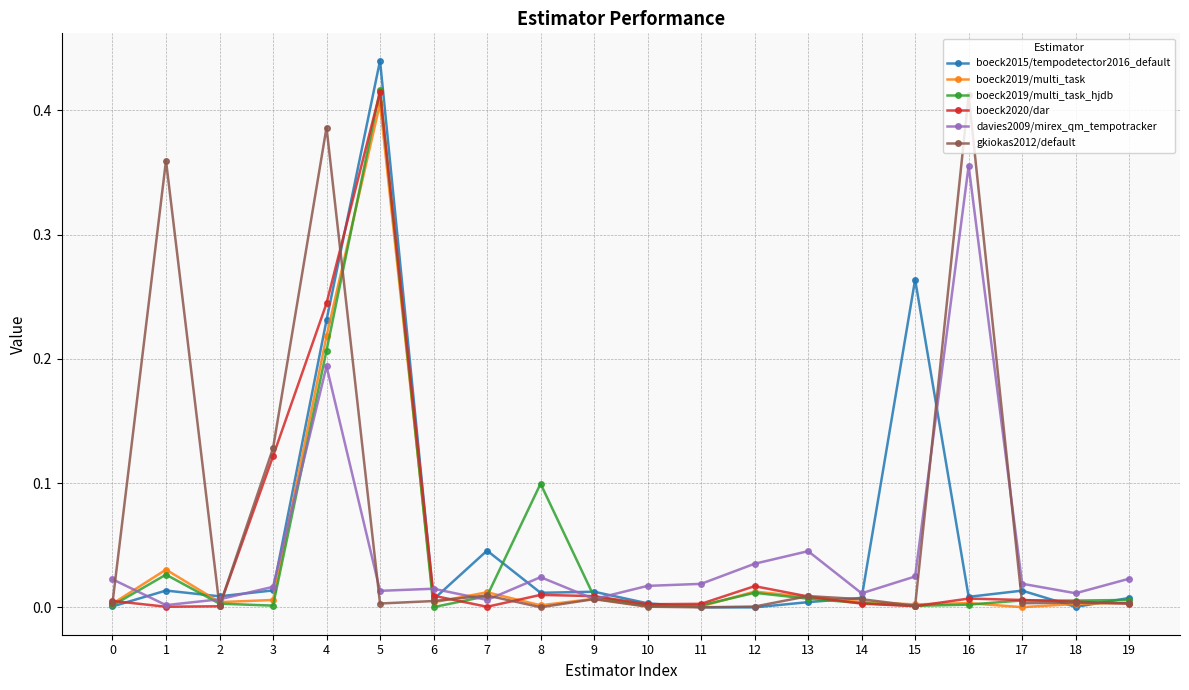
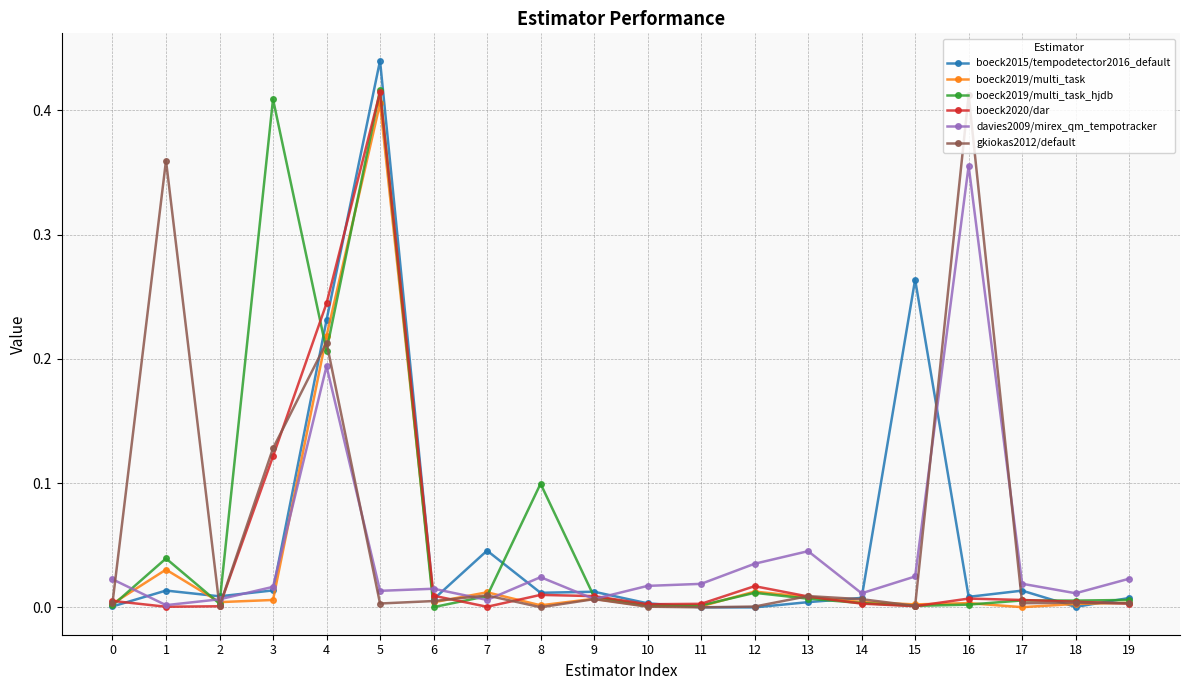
  {
    "boeck2015/tempodetector2016_default": {
      "1": 0.014,
      "2": 0.009,
      "3": 0.014,
      "4": 0.231,
      "5": 0.440,
      "7": 0.046,
      "9": 0.013,
      "13": 0.004,
      "15": 0.264,
      "17": 0.014,
      "18": 0.000
    },
    "boeck2019/multi_task": {
      "1": 0.030,
      "3": 0.006,
      "4": 0.218,
      "5": 0.406,
      "7": 0.012,
      "17": 0.000
    },
    "boeck2019/multi_task_hjdb": {
-     "1": 0.026,
-     "3": 0.001,
+     "1": 0.039,
+     "3": 0.409,
      "4": 0.207,
      "6": 0.000,
      "8": 0.100
    },
    "boeck2020/dar": {
      "3": 0.122,
      "4": 0.245,
      "6": 0.009,
      "7": 0.001,
      "12": 0.017
    },
    "davies2009/mirex_qm_tempotracker": {
      "0": 0.023,
      "2": 0.007,
      "3": 0.017,
      "4": 0.194,
      "5": 0.013,
      "6": 0.015,
      "7": 0.006,
      "8": 0.024,
      "10": 0.017,
      "11": 0.019,
      "12": 0.035,
      "13": 0.045,
      "14": 0.011,
      "15": 0.025,
      "16": 0.355,
      "17": 0.019,
      "18": 0.011,
      "19": 0.023
    },
    "gkiokas2012/default": {
      "1": 0.360,
      "3": 0.128,
-     "4": 0.386,
+     "4": 0.213,
      "5": 0.003,
      "17": 0.003
    }
  }
